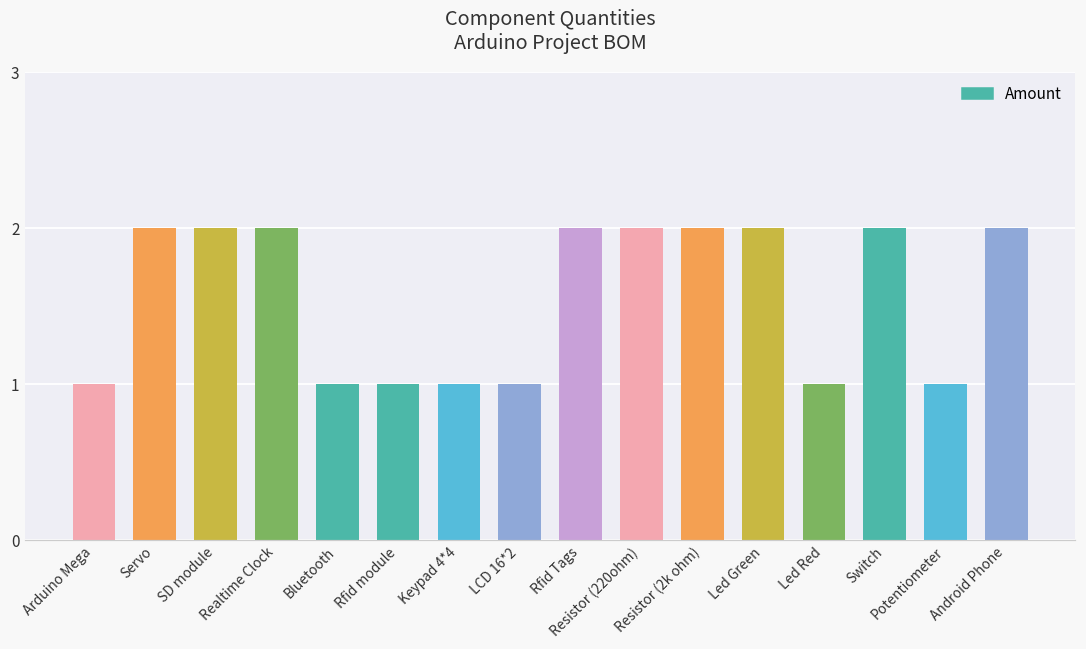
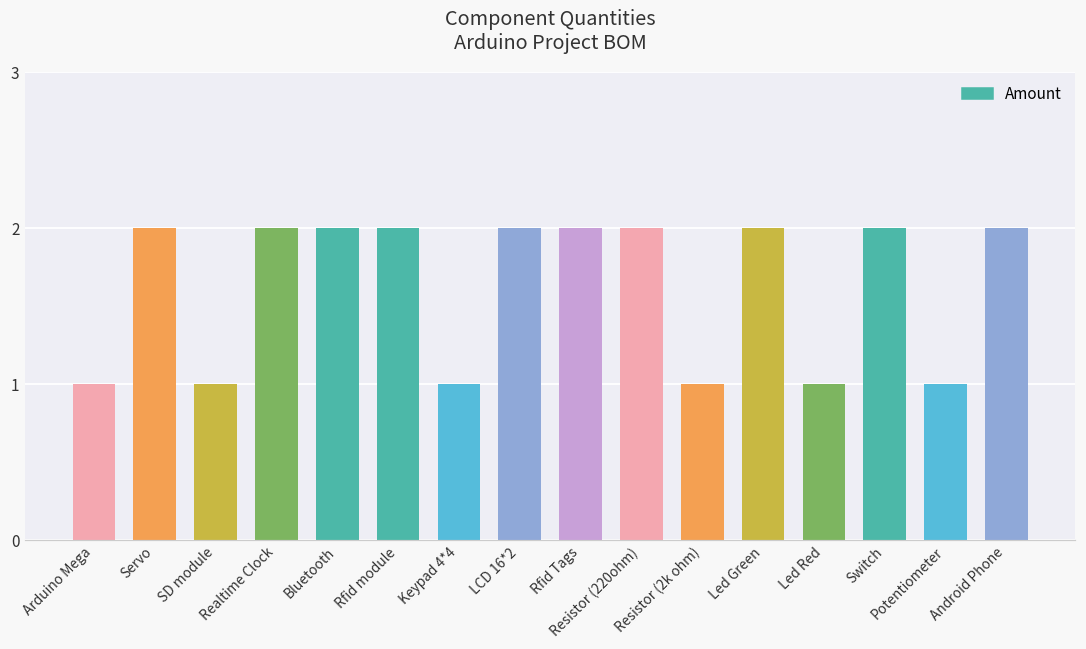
  {
    "Arduino Mega": 1,
    "Servo": 2,
-   "SD module": 2,
+   "SD module": 1,
    "Realtime Clock": 2,
-   "Bluetooth": 1,
-   "Rfid module": 1,
+   "Bluetooth": 2,
+   "Rfid module": 2,
    "Keypad 4*4": 1,
-   "LCD 16*2": 1,
+   "LCD 16*2": 2,
    "Rfid Tags": 2,
    "Resistor (220ohm)": 2,
-   "Resistor (2k ohm)": 2,
+   "Resistor (2k ohm)": 1,
    "Led Green": 2,
    "Led Red": 1,
    "Switch": 2,
    "Potentiometer": 1,
    "Android Phone": 2
  }
